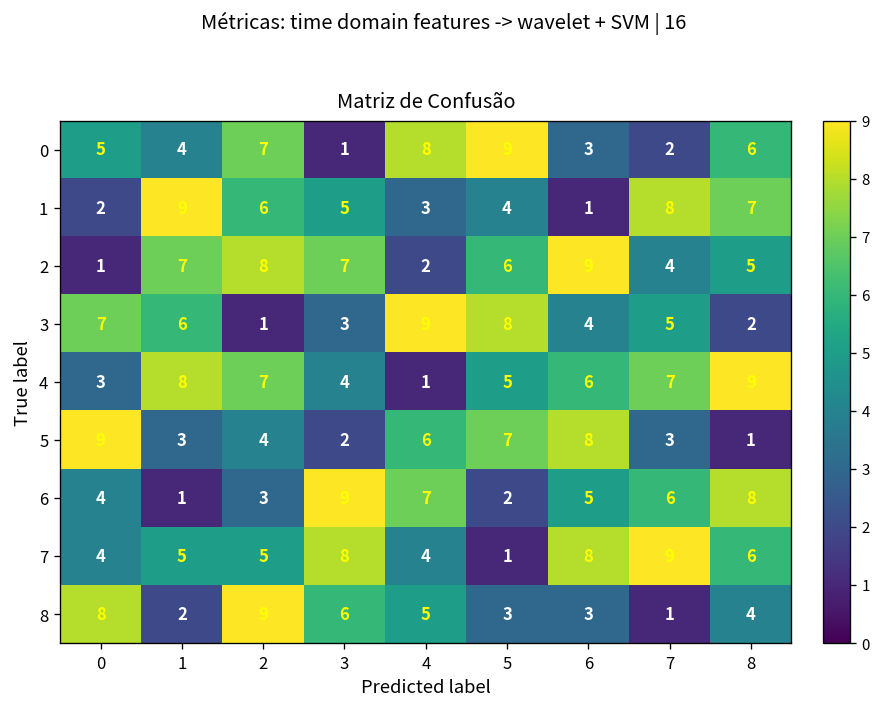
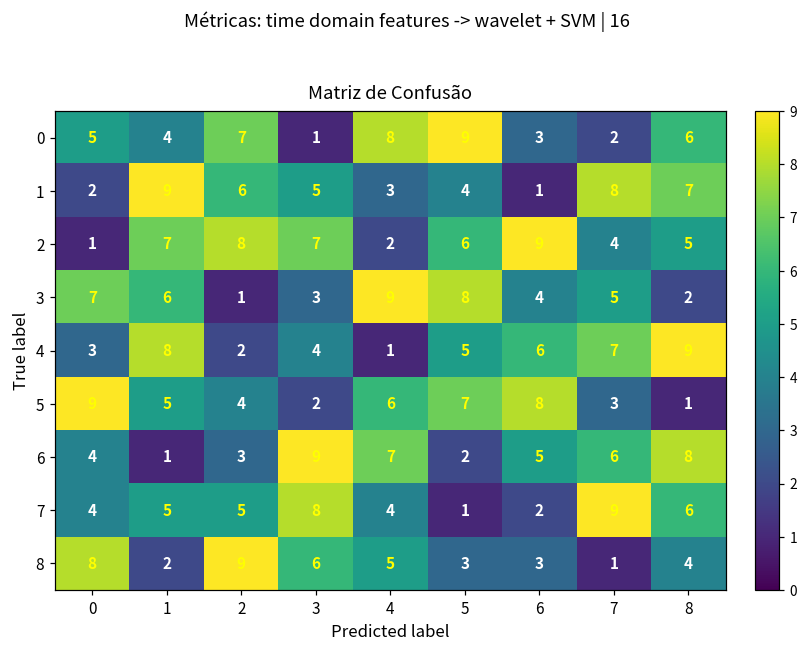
  {
    "0": {
      "0": 5,
      "1": 4,
      "2": 7,
      "3": 1,
      "4": 8,
      "6": 3,
      "7": 2,
      "8": 6
    },
    "1": {
      "0": 2,
      "2": 6,
      "3": 5,
      "4": 3,
      "5": 4,
      "6": 1,
      "7": 8,
      "8": 7
    },
    "2": {
      "0": 1,
      "1": 7,
      "2": 8,
      "3": 7,
      "4": 2,
      "5": 6,
      "7": 4,
      "8": 5
    },
    "3": {
      "0": 7,
      "1": 6,
      "2": 1,
      "3": 3,
      "5": 8,
      "6": 4,
      "7": 5,
      "8": 2
    },
    "4": {
      "0": 3,
      "1": 8,
-     "2": 7,
+     "2": 2,
      "3": 4,
      "4": 1,
      "5": 5,
      "6": 6,
      "7": 7
    },
    "5": {
-     "1": 3,
+     "1": 5,
      "2": 4,
      "3": 2,
      "4": 6,
      "5": 7,
      "6": 8,
      "7": 3,
      "8": 1
    },
    "6": {
      "0": 4,
      "1": 1,
      "2": 3,
      "4": 7,
      "5": 2,
      "6": 5,
      "7": 6,
      "8": 8
    },
    "7": {
      "0": 4,
      "1": 5,
      "2": 5,
      "3": 8,
      "4": 4,
      "5": 1,
-     "6": 8,
+     "6": 2,
      "8": 6
    },
    "8": {
      "0": 8,
      "1": 2,
      "3": 6,
      "4": 5,
      "5": 3,
      "6": 3,
      "7": 1,
      "8": 4
    }
  }
